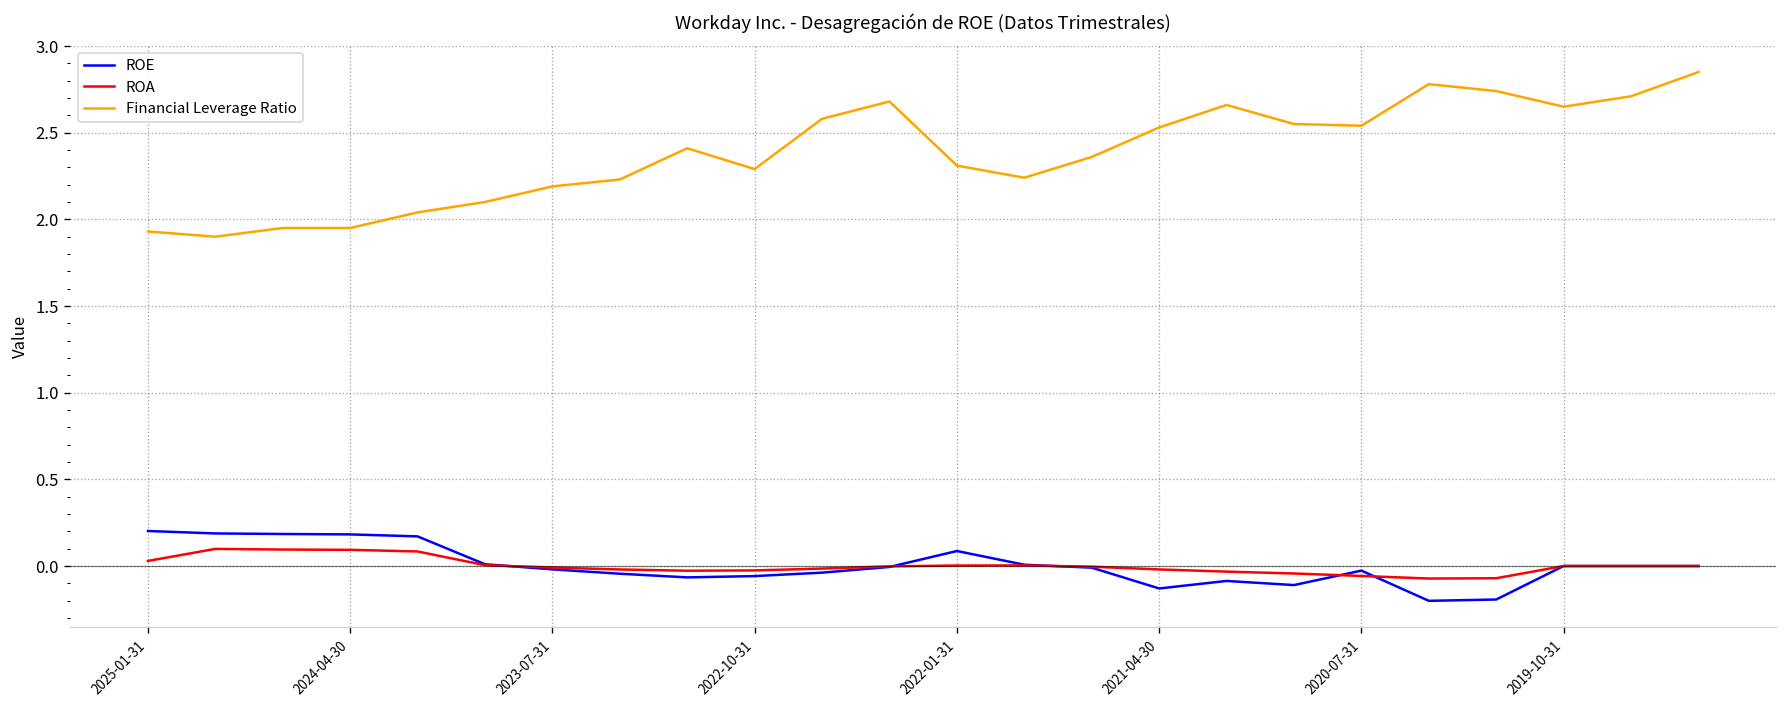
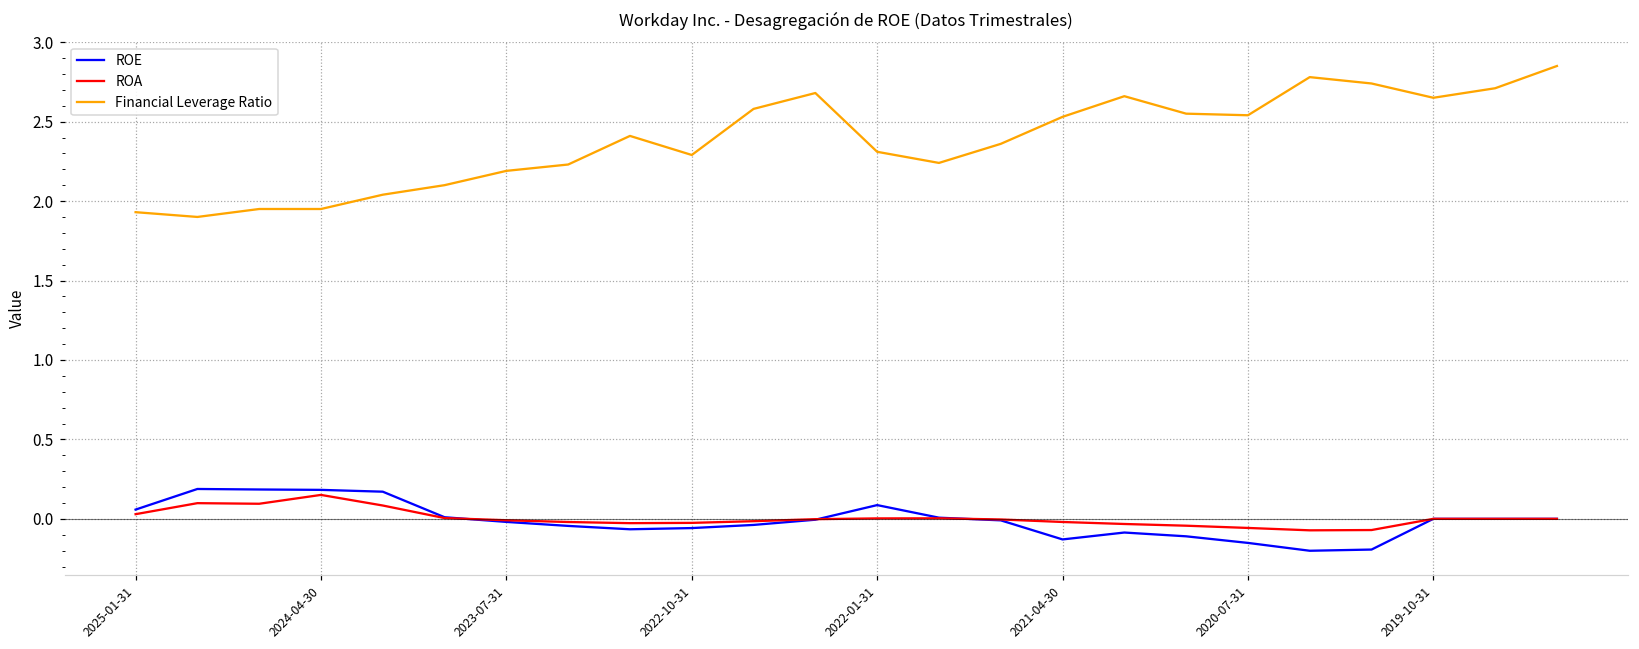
  {
    "ROE": {
-     "2025-01-31": 0.20,
+     "2025-01-31": 0.06,
      "2024-04-30": 0.18,
      "2022-10-31": -0.06,
      "2022-01-31": 0.09,
      "2021-04-30": -0.13,
-     "2020-07-31": -0.03
+     "2020-07-31": -0.15
    },
    "ROA": {
      "2025-01-31": 0.03,
-     "2024-04-30": 0.09,
+     "2024-04-30": 0.15,
      "2022-10-31": -0.03,
      "2022-01-31": 0.00,
      "2021-04-30": -0.02,
      "2020-07-31": -0.06
    },
    "Financial Leverage Ratio": {
      "2025-01-31": 1.93,
      "2024-04-30": 1.95,
      "2023-07-31": 2.19,
      "2022-10-31": 2.29,
      "2022-01-31": 2.31,
      "2021-04-30": 2.53,
      "2020-07-31": 2.54,
      "2019-10-31": 2.65
    }
  }
